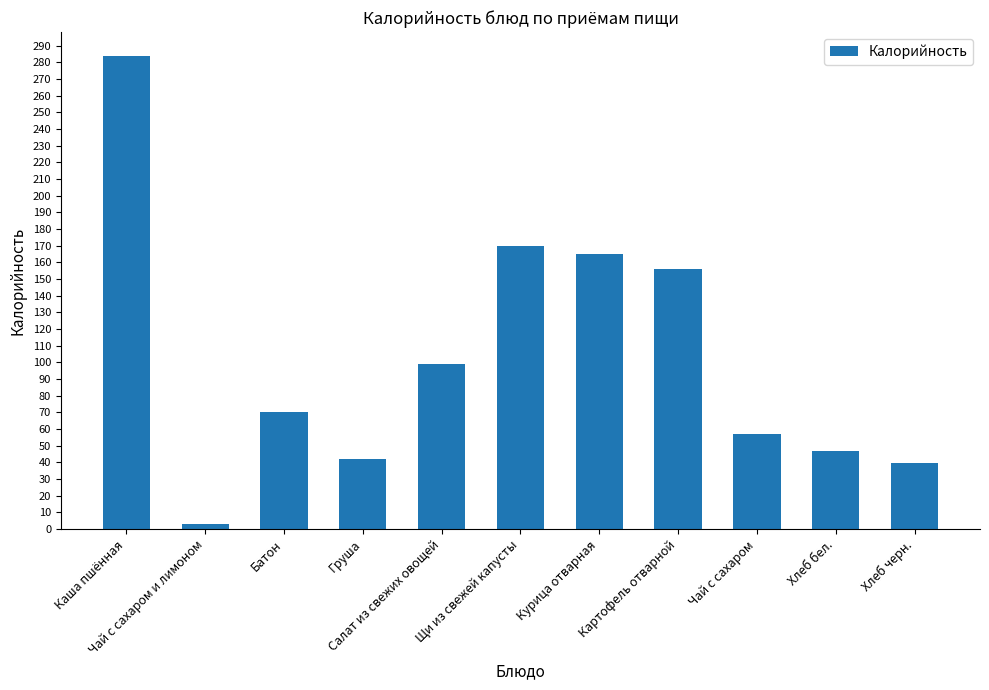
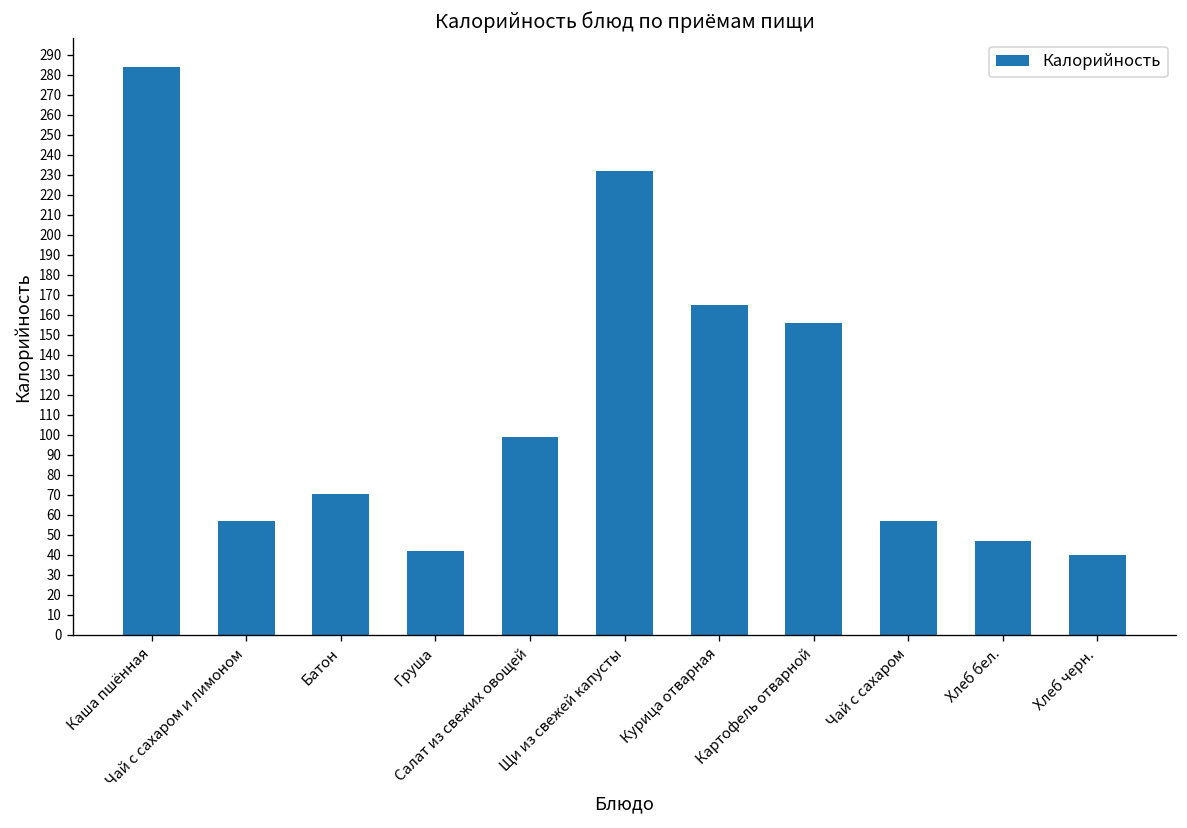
  {
    "Каша пшённая": 284,
-   "Чай с сахаром и лимоном": 3,
+   "Чай с сахаром и лимоном": 57,
    "Батон": 71,
    "Груша": 42,
    "Салат из свежих овощей": 99,
-   "Щи из свежей капусты": 170,
+   "Щи из свежей капусты": 232,
    "Курица отварная": 165,
    "Картофель отварной": 156,
    "Чай с сахаром": 57,
    "Хлеб бел.": 47,
    "Хлеб черн.": 40
  }
